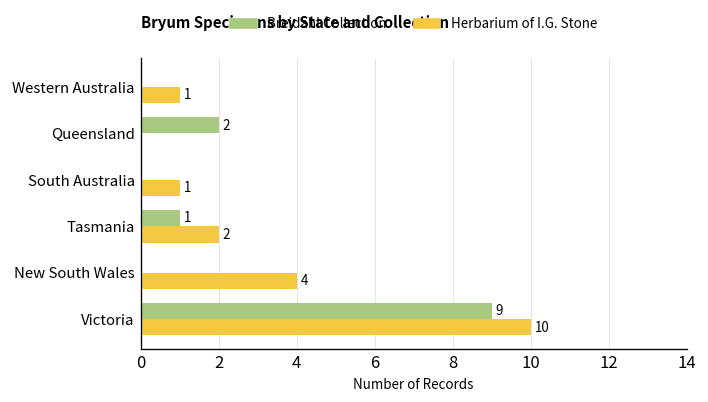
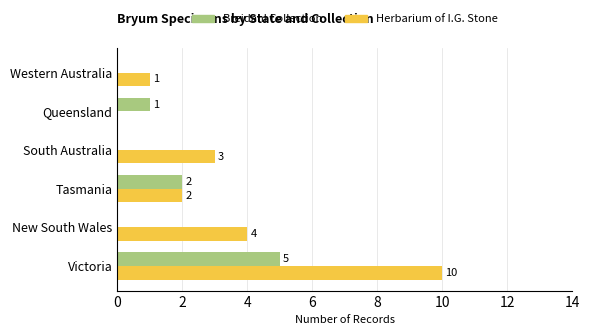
  {
    "Breidahl Collection": {
-     "Queensland": 2,
-     "Tasmania": 1,
-     "Victoria": 9
+     "Queensland": 1,
+     "Tasmania": 2,
+     "Victoria": 5
    },
    "Herbarium of I.G. Stone": {
      "Western Australia": 1,
-     "South Australia": 1,
+     "South Australia": 3,
      "Tasmania": 2,
      "New South Wales": 4,
      "Victoria": 10
    }
  }
